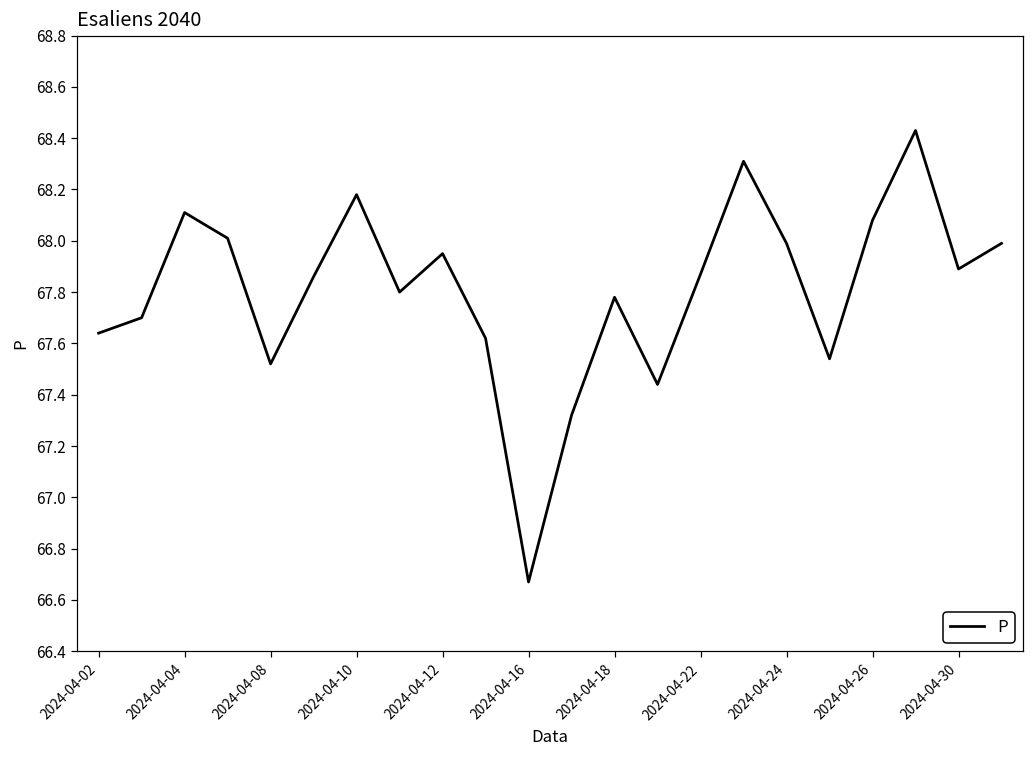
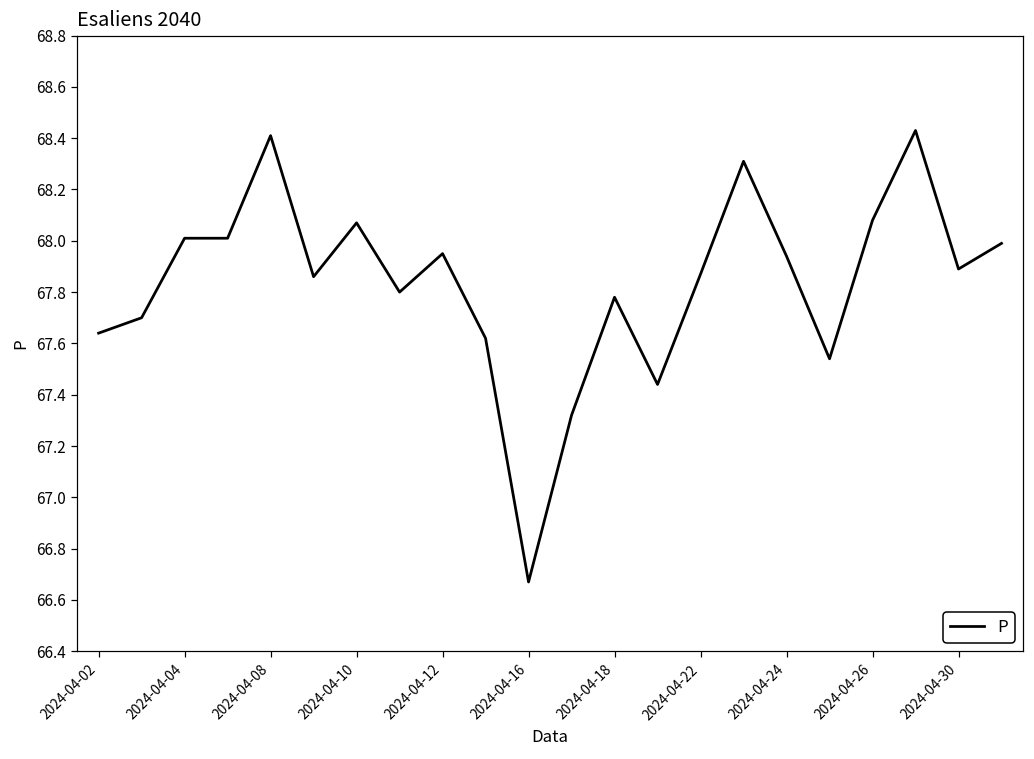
  {
    "2024-04-02": 67.64,
-   "2024-04-04": 68.11,
-   "2024-04-08": 67.52,
-   "2024-04-10": 68.18,
+   "2024-04-04": 68.01,
+   "2024-04-08": 68.41,
+   "2024-04-10": 68.07,
    "2024-04-12": 67.95,
    "2024-04-16": 66.67,
    "2024-04-18": 67.78,
    "2024-04-22": 67.87,
-   "2024-04-24": 67.99,
+   "2024-04-24": 67.94,
    "2024-04-26": 68.08,
    "2024-04-30": 67.89
  }
